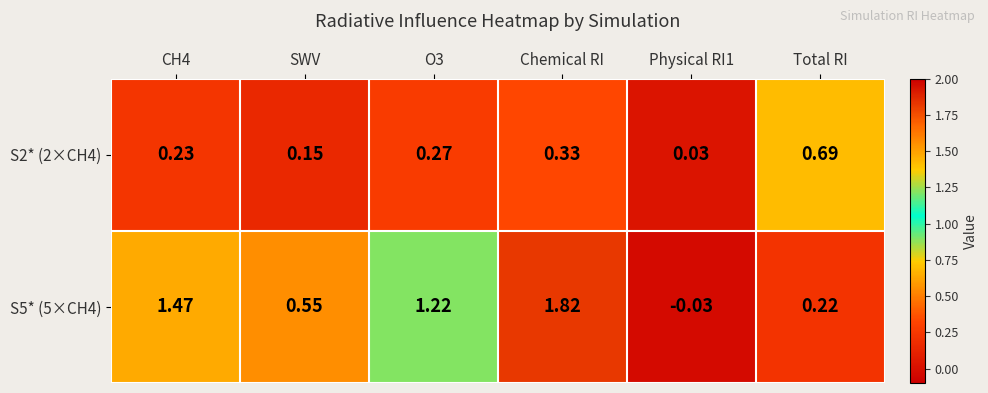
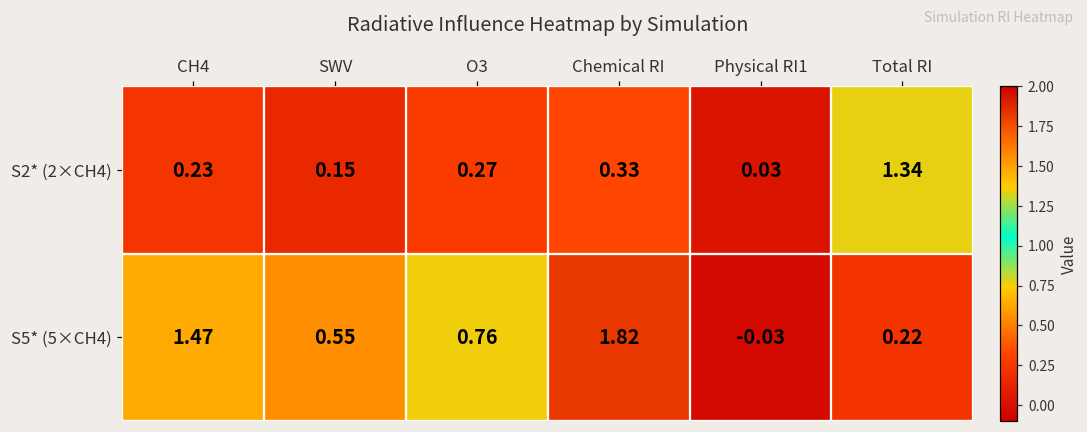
  {
    "S2* (2×CH4)": {
      "CH4": 0.23,
      "SWV": 0.15,
      "O3": 0.27,
      "Chemical RI": 0.33,
      "Physical RI1": 0.03,
-     "Total RI": 0.69
+     "Total RI": 1.34
    },
    "S5* (5×CH4)": {
      "CH4": 1.47,
      "SWV": 0.55,
-     "O3": 1.22,
+     "O3": 0.76,
      "Chemical RI": 1.82,
      "Physical RI1": -0.03,
      "Total RI": 0.22
    }
  }
